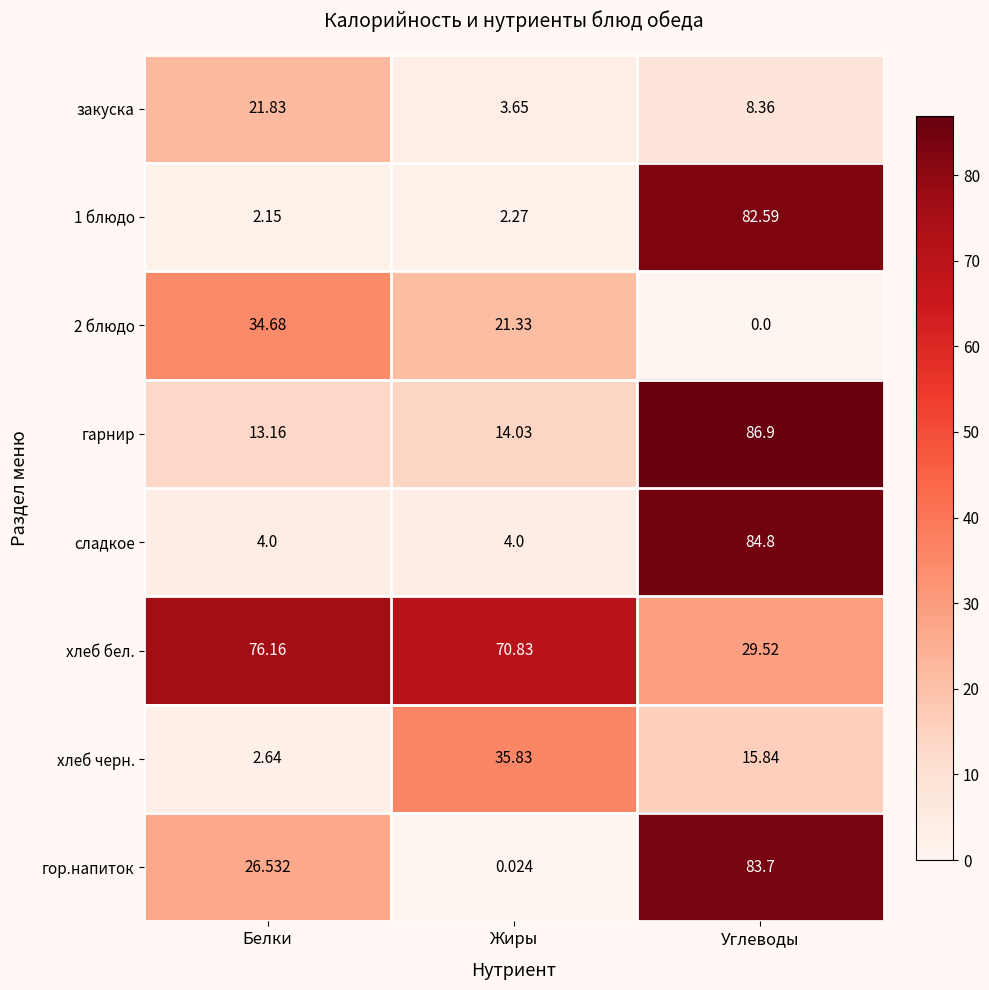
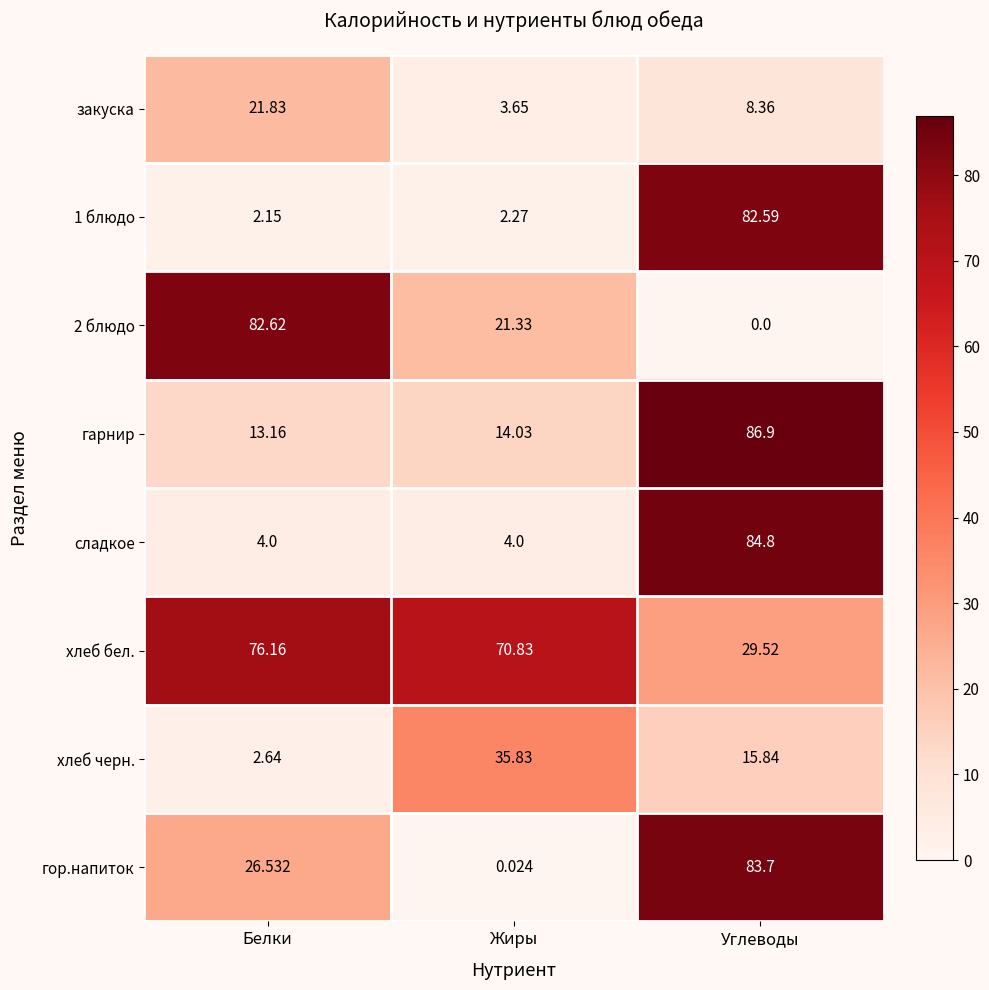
  {
    "закуска": {
      "Белки": 21.83,
      "Жиры": 3.65,
      "Углеводы": 8.36
    },
    "1 блюдо": {
      "Белки": 2.15,
      "Жиры": 2.27,
      "Углеводы": 82.59
    },
    "2 блюдо": {
-     "Белки": 34.68,
+     "Белки": 82.62,
      "Жиры": 21.33,
      "Углеводы": 0.0
    },
    "гарнир": {
      "Белки": 13.16,
      "Жиры": 14.03,
      "Углеводы": 86.9
    },
    "сладкое": {
      "Белки": 4.0,
      "Жиры": 4.0,
      "Углеводы": 84.8
    },
    "хлеб бел.": {
      "Белки": 76.16,
      "Жиры": 70.83,
      "Углеводы": 29.52
    },
    "хлеб черн.": {
      "Белки": 2.64,
      "Жиры": 35.83,
      "Углеводы": 15.84
    },
    "гор.напиток": {
      "Белки": 26.532,
      "Жиры": 0.024,
      "Углеводы": 83.7
    }
  }
